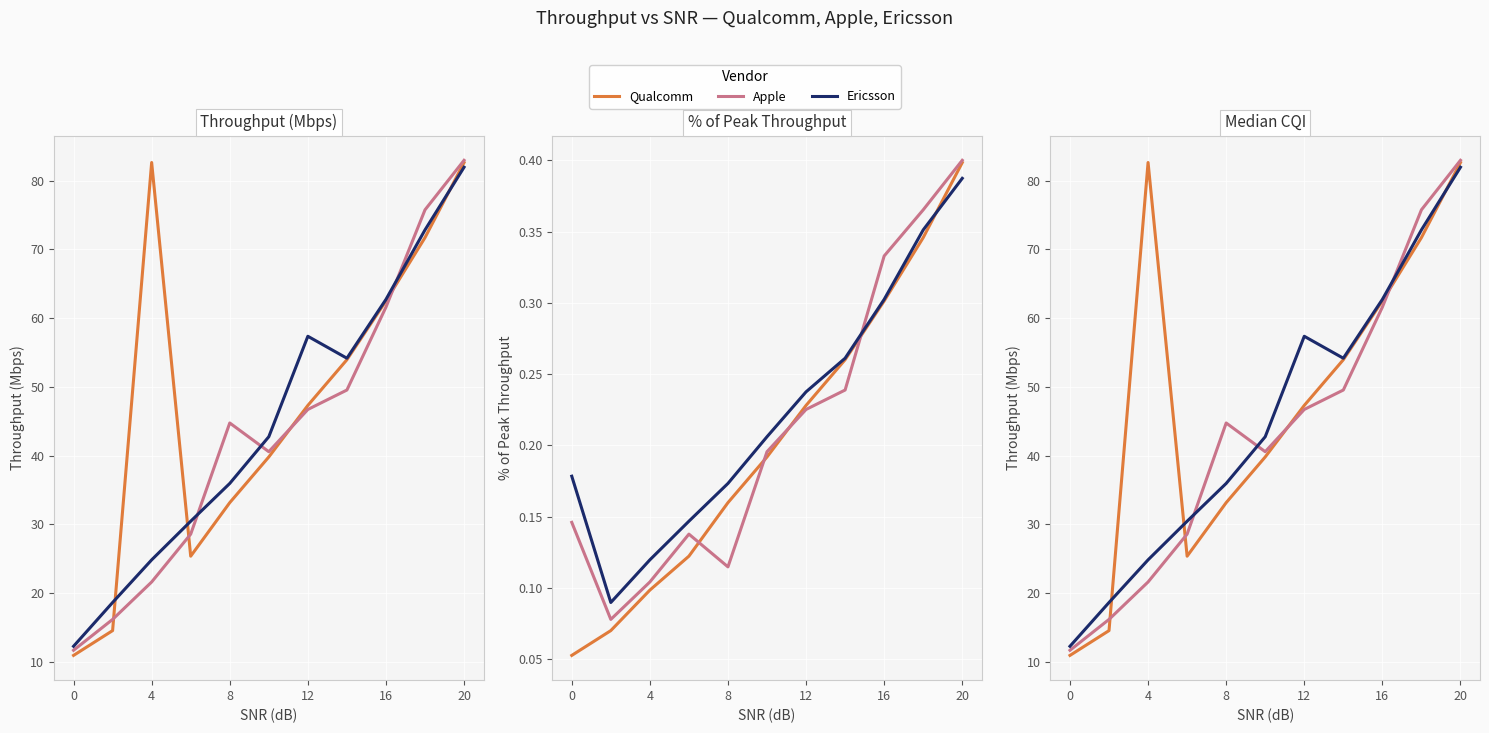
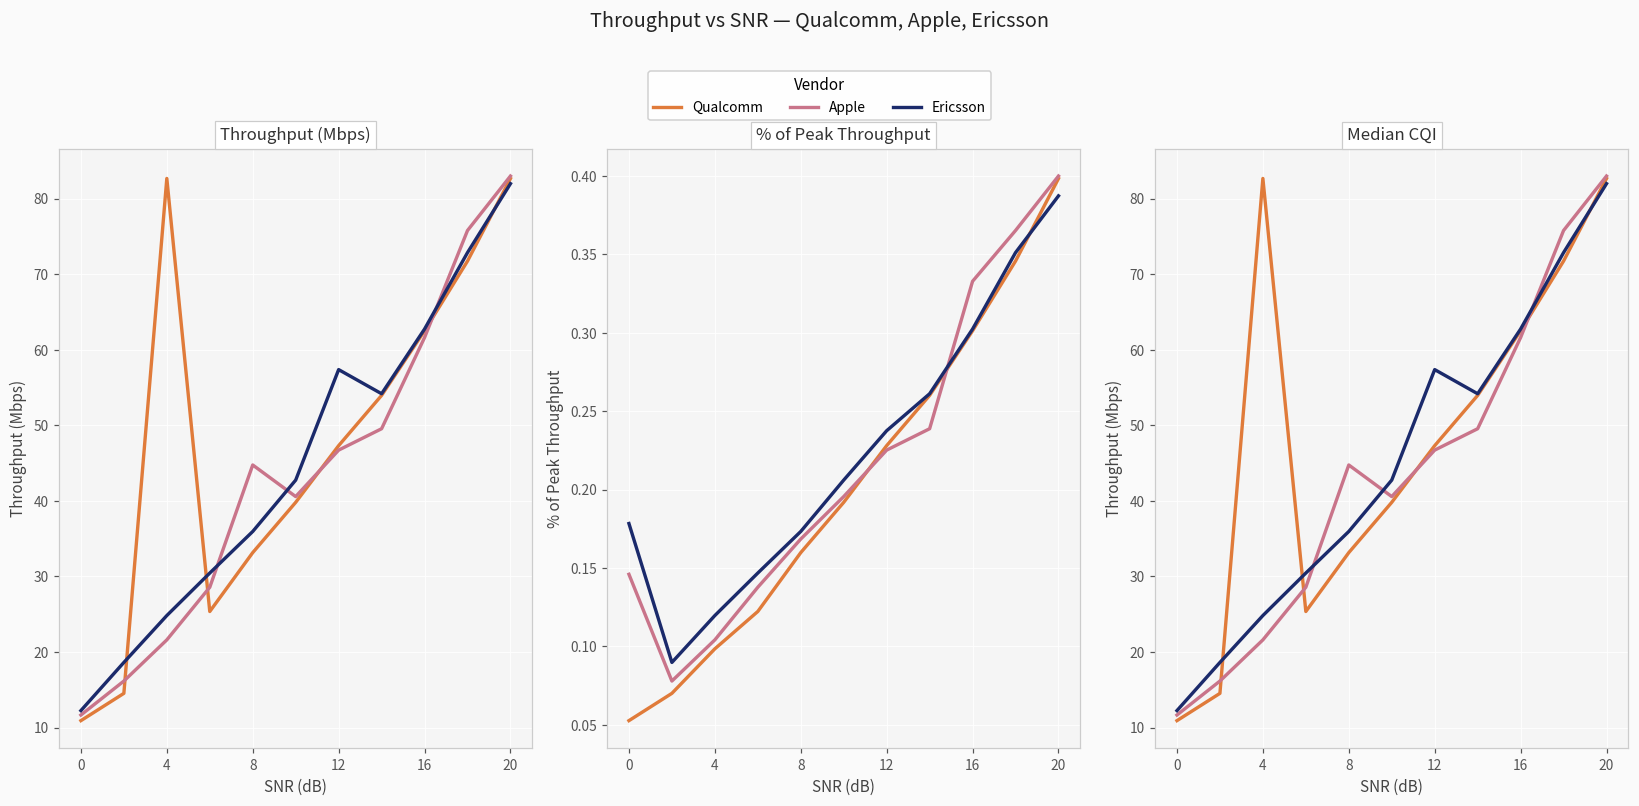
  {
    "Throughput (Mbps)": {
      "Qualcomm": {
        "0": 11,
        "4": 83,
        "8": 33,
        "12": 47
      },
      "Apple": {
        "0": 12,
        "4": 22,
        "8": 45,
        "12": 47,
        "16": 62
      },
      "Ericsson": {
        "0": 12,
        "4": 25,
        "8": 36,
        "12": 57,
        "20": 82
      }
    },
    "% of Peak Throughput": {
      "Qualcomm": {
        "0": 0.053,
        "4": 0.098,
        "8": 0.160,
        "12": 0.228
      },
      "Apple": {
        "0": 0.146,
        "4": 0.104,
-       "8": 0.115,
+       "8": 0.169,
        "12": 0.225,
        "16": 0.333
      },
      "Ericsson": {
        "0": 0.178,
        "4": 0.120,
        "8": 0.173,
        "12": 0.238,
        "20": 0.387
      }
    }
  }
